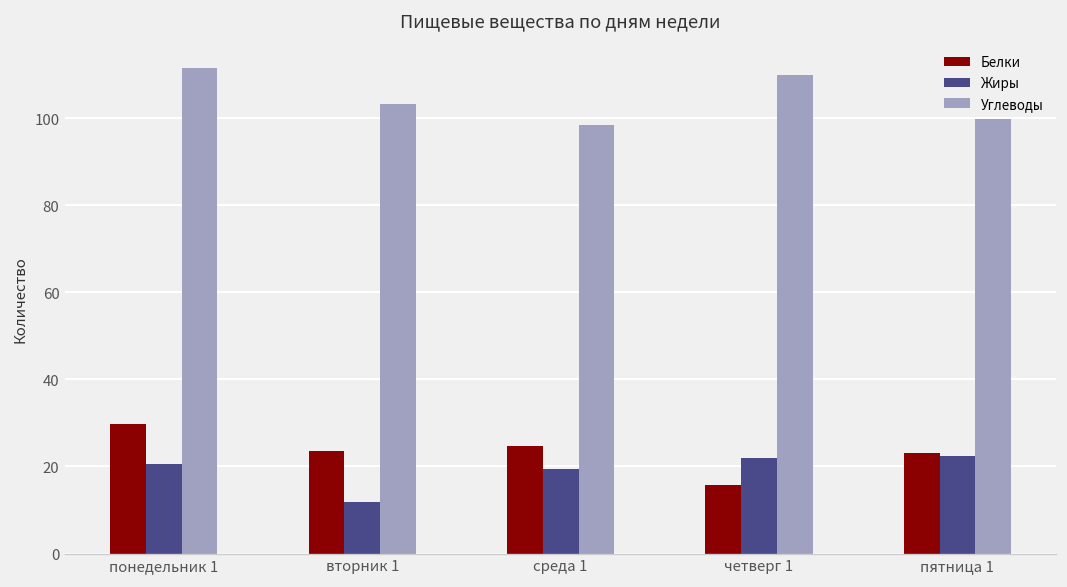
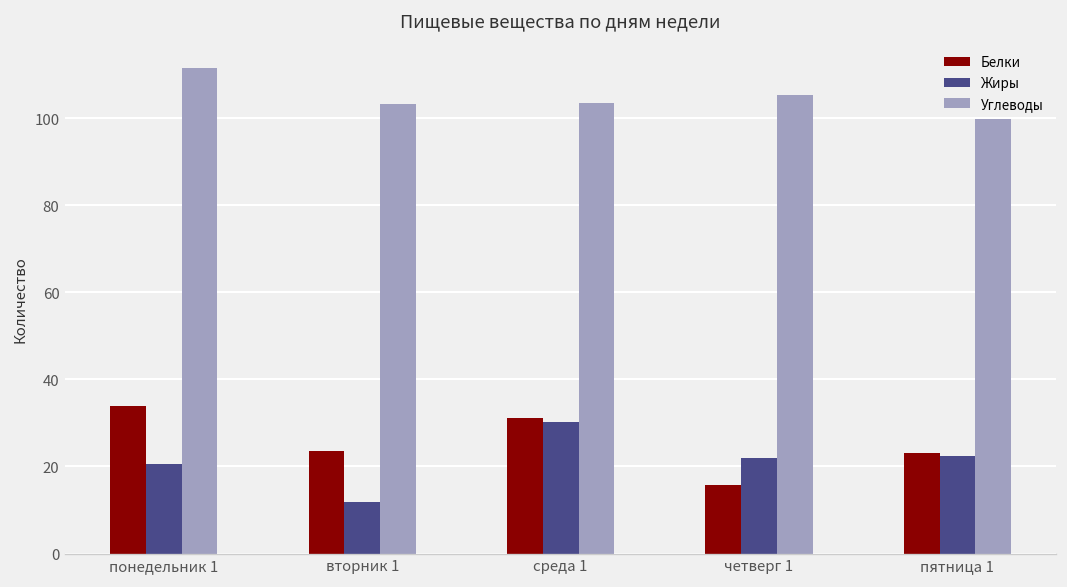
  {
    "Белки": {
-     "понедельник 1": 30,
+     "понедельник 1": 34,
      "вторник 1": 24,
-     "среда 1": 25,
+     "среда 1": 31,
      "четверг 1": 16,
      "пятница 1": 23
    },
    "Жиры": {
      "понедельник 1": 21,
      "вторник 1": 12,
-     "среда 1": 20,
+     "среда 1": 30,
      "четверг 1": 22,
      "пятница 1": 22
    },
    "Углеводы": {
      "понедельник 1": 112,
      "вторник 1": 103,
-     "среда 1": 98,
-     "четверг 1": 110,
+     "среда 1": 103,
+     "четверг 1": 105,
      "пятница 1": 100
    }
  }
